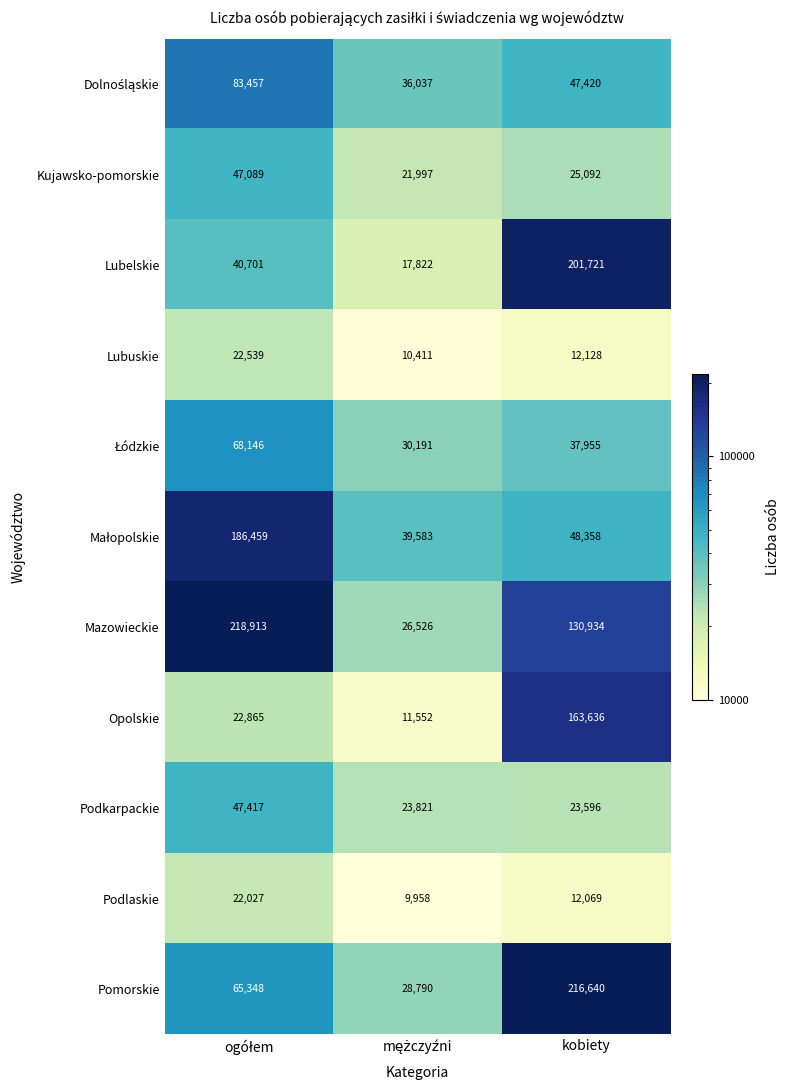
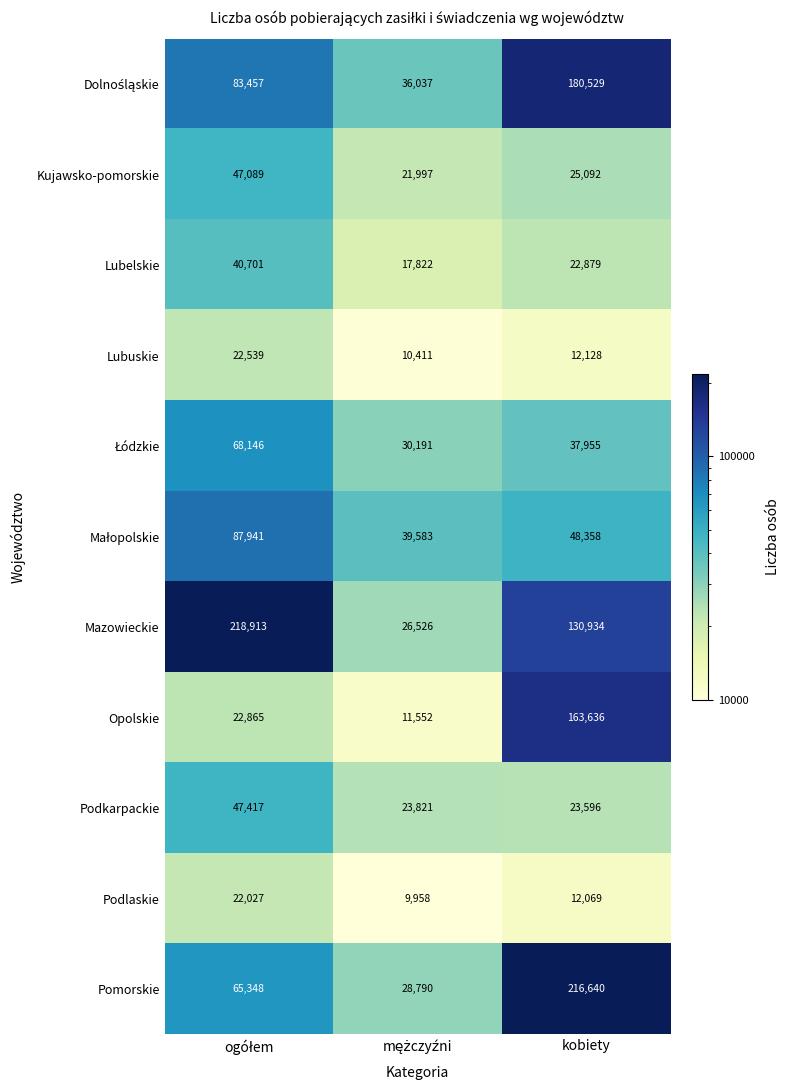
  {
    "Dolnośląskie": {
      "ogółem": "83,457",
      "mężczyźni": "36,037",
-     "kobiety": "47,420"
+     "kobiety": "180,529"
    },
    "Kujawsko-pomorskie": {
      "ogółem": "47,089",
      "mężczyźni": "21,997",
      "kobiety": "25,092"
    },
    "Lubelskie": {
      "ogółem": "40,701",
      "mężczyźni": "17,822",
-     "kobiety": "201,721"
+     "kobiety": "22,879"
    },
    "Lubuskie": {
      "ogółem": "22,539",
      "mężczyźni": "10,411",
      "kobiety": "12,128"
    },
    "Łódzkie": {
      "ogółem": "68,146",
      "mężczyźni": "30,191",
      "kobiety": "37,955"
    },
    "Małopolskie": {
-     "ogółem": "186,459",
+     "ogółem": "87,941",
      "mężczyźni": "39,583",
      "kobiety": "48,358"
    },
    "Mazowieckie": {
      "ogółem": "218,913",
      "mężczyźni": "26,526",
      "kobiety": "130,934"
    },
    "Opolskie": {
      "ogółem": "22,865",
      "mężczyźni": "11,552",
      "kobiety": "163,636"
    },
    "Podkarpackie": {
      "ogółem": "47,417",
      "mężczyźni": "23,821",
      "kobiety": "23,596"
    },
    "Podlaskie": {
      "ogółem": "22,027",
      "mężczyźni": "9,958",
      "kobiety": "12,069"
    },
    "Pomorskie": {
      "ogółem": "65,348",
      "mężczyźni": "28,790",
      "kobiety": "216,640"
    }
  }
